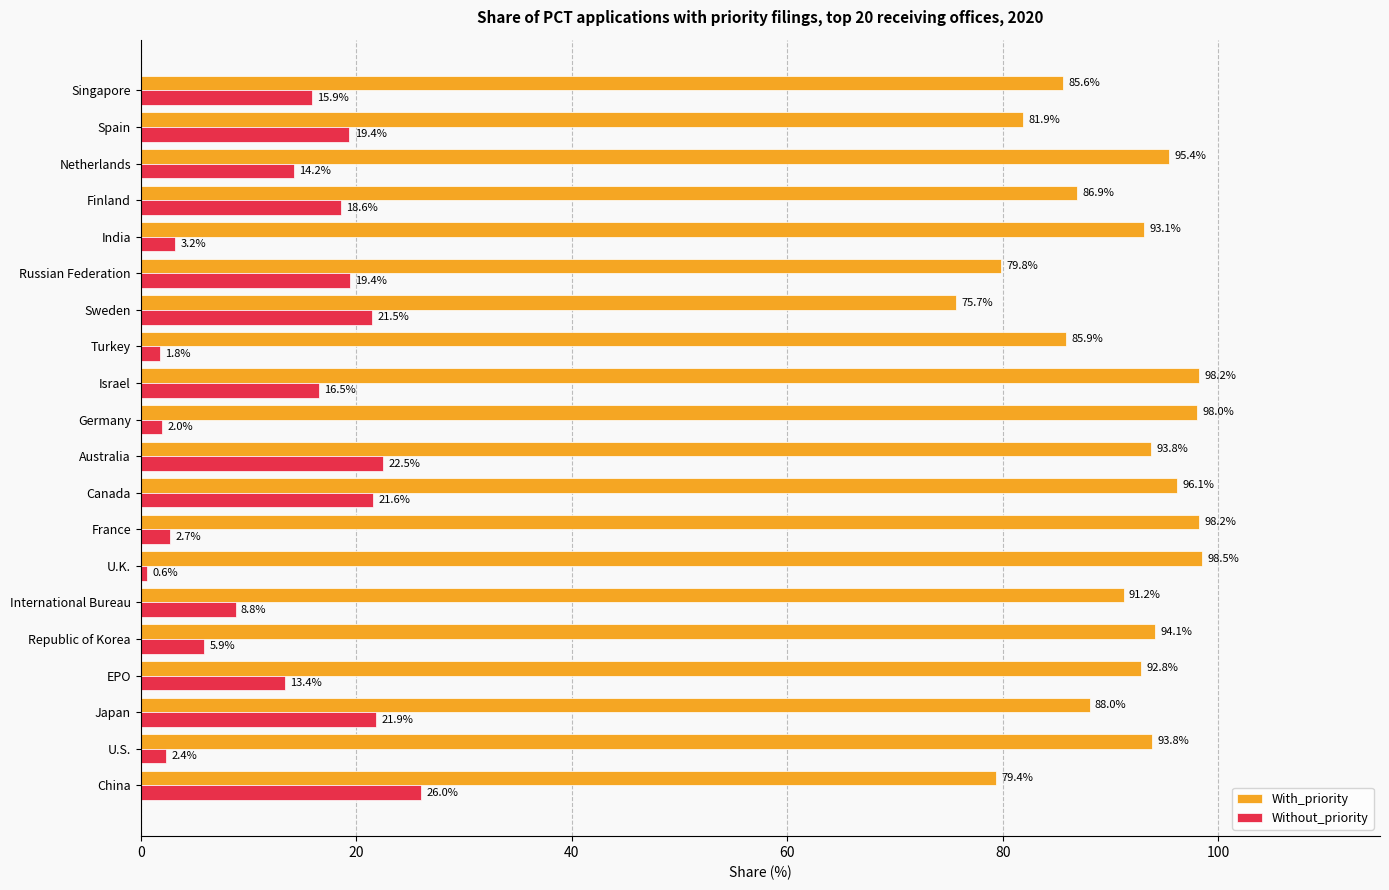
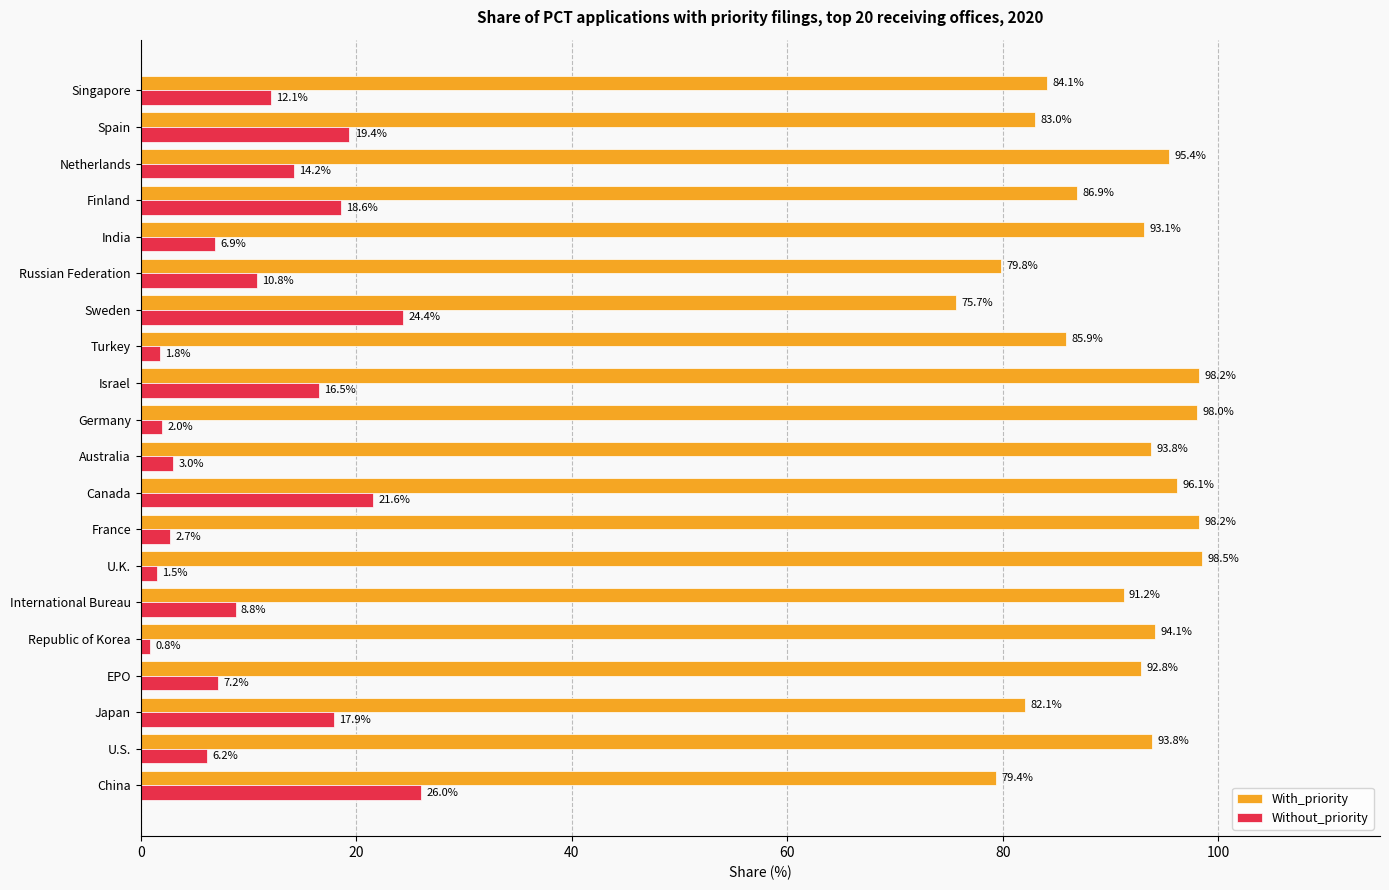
  {
    "With_priority": {
-     "Singapore": "85.6%",
-     "Spain": "81.9%",
+     "Singapore": "84.1%",
+     "Spain": "83.0%",
      "Netherlands": "95.4%",
      "Finland": "86.9%",
      "India": "93.1%",
      "Russian Federation": "79.8%",
      "Sweden": "75.7%",
      "Turkey": "85.9%",
      "Israel": "98.2%",
      "Germany": "98.0%",
      "Australia": "93.8%",
      "Canada": "96.1%",
      "France": "98.2%",
      "U.K.": "98.5%",
      "International Bureau": "91.2%",
      "Republic of Korea": "94.1%",
      "EPO": "92.8%",
-     "Japan": "88.0%",
+     "Japan": "82.1%",
      "U.S.": "93.8%",
      "China": "79.4%"
    },
    "Without_priority": {
-     "Singapore": "15.9%",
+     "Singapore": "12.1%",
      "Spain": "19.4%",
      "Netherlands": "14.2%",
      "Finland": "18.6%",
-     "India": "3.2%",
-     "Russian Federation": "19.4%",
-     "Sweden": "21.5%",
+     "India": "6.9%",
+     "Russian Federation": "10.8%",
+     "Sweden": "24.4%",
      "Turkey": "1.8%",
      "Israel": "16.5%",
      "Germany": "2.0%",
-     "Australia": "22.5%",
+     "Australia": "3.0%",
      "Canada": "21.6%",
      "France": "2.7%",
-     "U.K.": "0.6%",
+     "U.K.": "1.5%",
      "International Bureau": "8.8%",
-     "Republic of Korea": "5.9%",
-     "EPO": "13.4%",
-     "Japan": "21.9%",
-     "U.S.": "2.4%",
+     "Republic of Korea": "0.8%",
+     "EPO": "7.2%",
+     "Japan": "17.9%",
+     "U.S.": "6.2%",
      "China": "26.0%"
    }
  }
